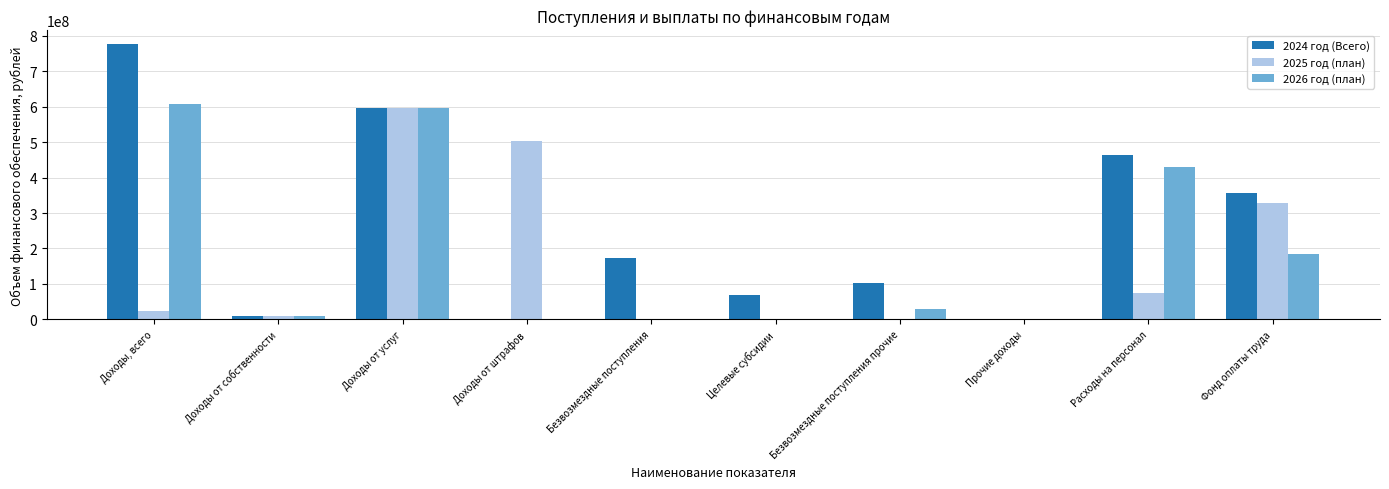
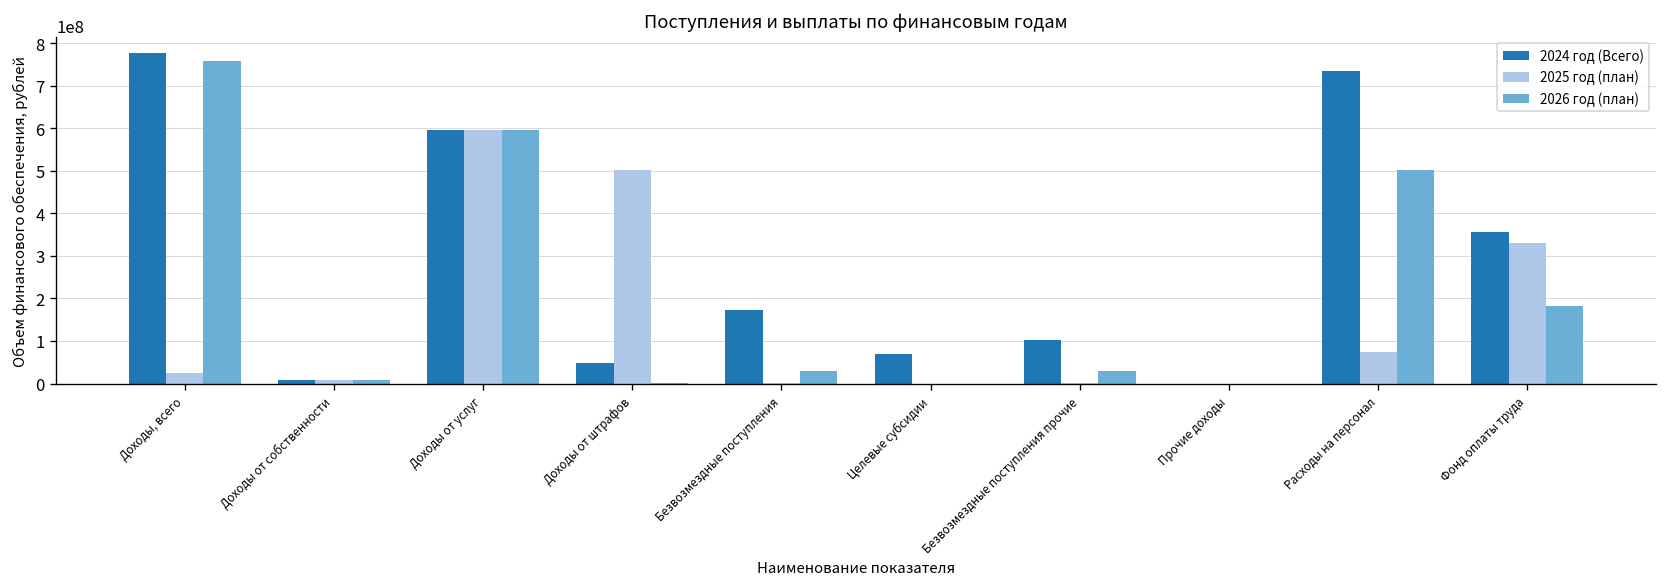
  {
    "2024 год (Всего)": {
      "Доходы, всего": 780000000,
      "Доходы от собственности": 10000000,
      "Доходы от услуг": 600000000,
-     "Доходы от штрафов": 0,
+     "Доходы от штрафов": 50000000,
      "Безвозмездные поступления": 170000000,
      "Целевые субсидии": 70000000,
      "Безвозмездные поступления прочие": 100000000,
      "Прочие доходы": 0,
-     "Расходы на персонал": 460000000,
+     "Расходы на персонал": 730000000,
      "Фонд оплаты труда": 360000000
    },
    "2025 год (план)": {
      "Доходы, всего": 20000000,
      "Доходы от собственности": 10000000,
      "Доходы от услуг": 600000000,
      "Доходы от штрафов": 500000000,
      "Целевые субсидии": 0,
      "Прочие доходы": 0,
      "Расходы на персонал": 70000000,
      "Фонд оплаты труда": 330000000
    },
    "2026 год (план)": {
-     "Доходы, всего": 610000000,
+     "Доходы, всего": 760000000,
      "Доходы от собственности": 10000000,
      "Доходы от услуг": 600000000,
-     "Безвозмездные поступления": 0,
+     "Безвозмездные поступления": 30000000,
      "Целевые субсидии": 0,
      "Безвозмездные поступления прочие": 30000000,
      "Прочие доходы": 0,
-     "Расходы на персонал": 430000000,
+     "Расходы на персонал": 500000000,
      "Фонд оплаты труда": 180000000
    }
  }
